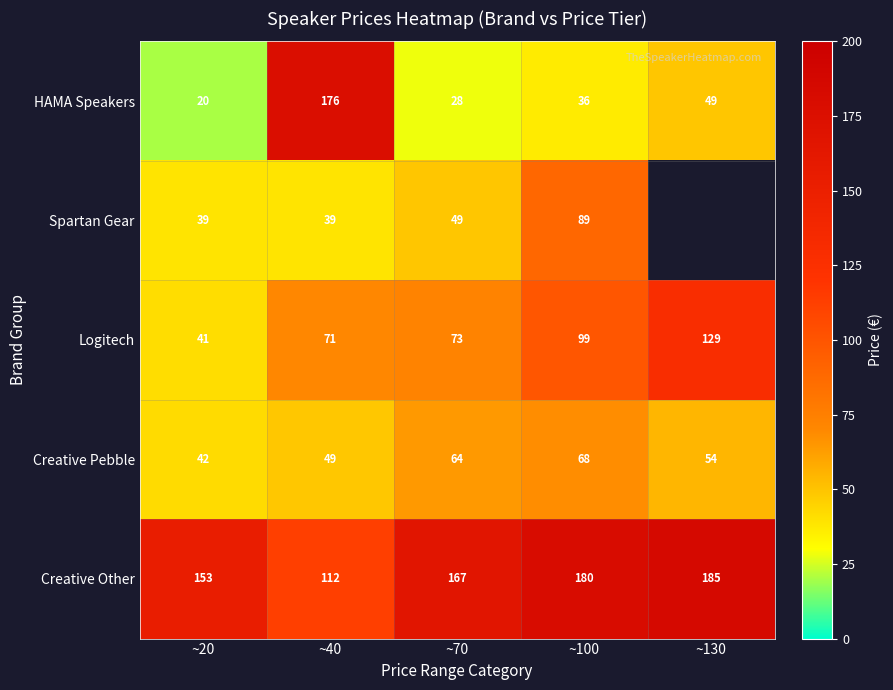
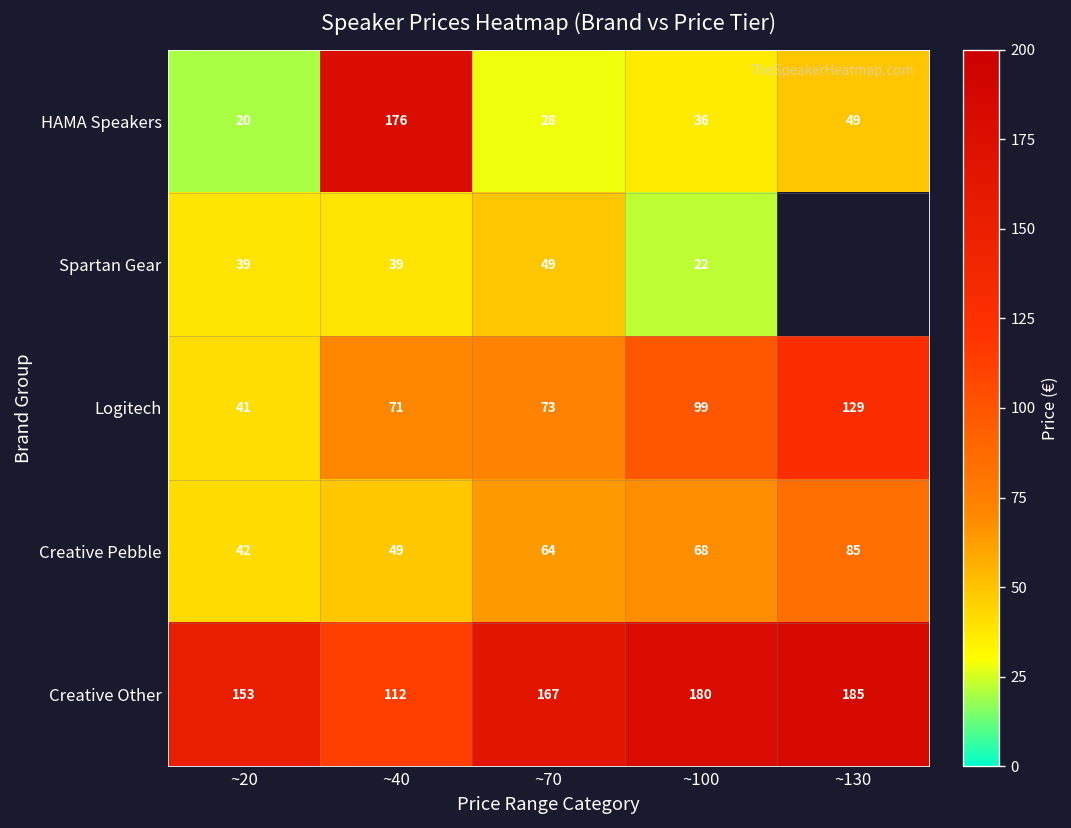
  {
    "HAMA Speakers": {
      "~20": 20,
      "~40": 176,
      "~70": 28,
      "~100": 36
    },
    "Spartan Gear": {
      "~20": 39,
      "~40": 39,
      "~70": 49,
-     "~100": 89
+     "~100": 22
    },
    "Logitech": {
      "~20": 41,
      "~40": 71,
      "~70": 73,
      "~100": 99,
      "~130": 129
    },
    "Creative Pebble": {
      "~20": 42,
      "~40": 49,
      "~70": 64,
      "~100": 68,
-     "~130": 54
+     "~130": 85
    },
    "Creative Other": {
      "~20": 153,
      "~40": 112,
      "~70": 167,
      "~100": 180,
      "~130": 185
    }
  }
